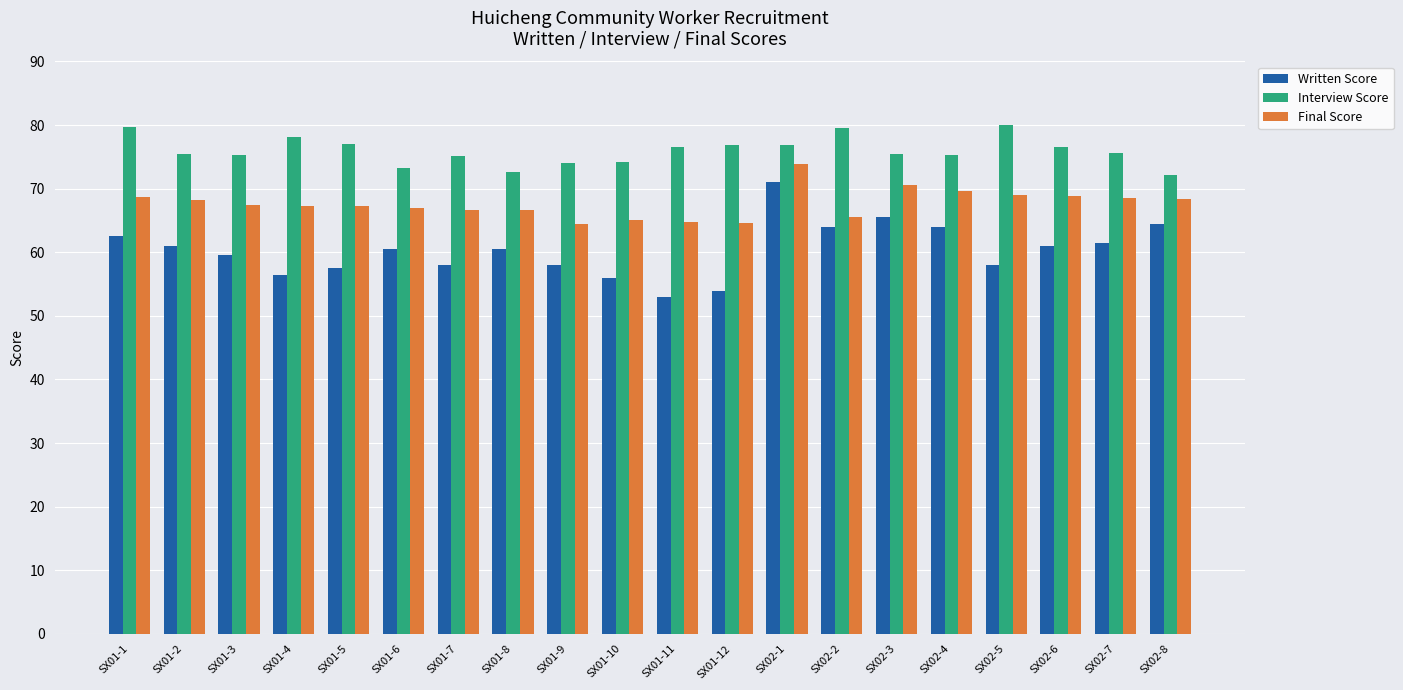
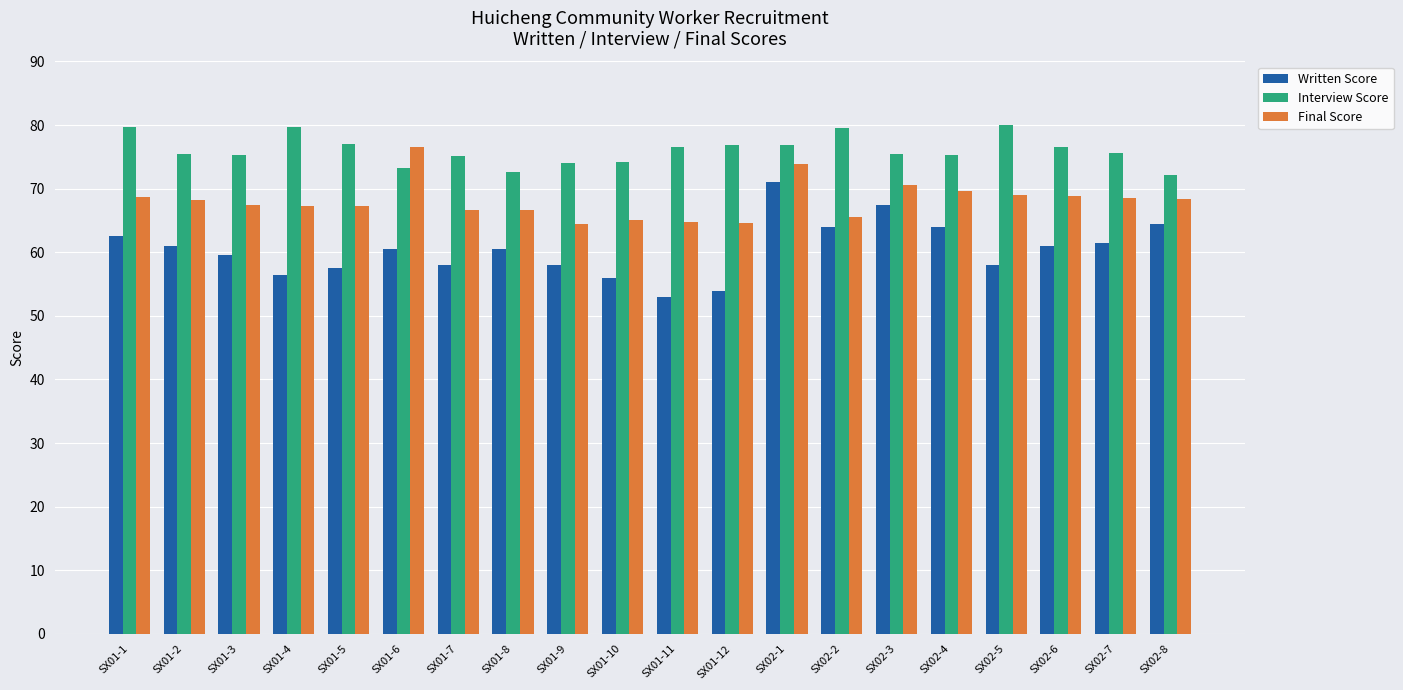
  {
    "Written Score": {
      "SX01-1": 63,
      "SX01-2": 61,
      "SX01-3": 60,
      "SX01-4": 57,
      "SX01-5": 58,
      "SX01-6": 61,
      "SX01-7": 58,
      "SX01-8": 61,
      "SX01-9": 58,
      "SX01-10": 56,
      "SX01-11": 53,
      "SX01-12": 54,
      "SX02-1": 71,
      "SX02-2": 64,
-     "SX02-3": 66,
+     "SX02-3": 67,
      "SX02-4": 64,
      "SX02-5": 58,
      "SX02-6": 61,
      "SX02-7": 62,
      "SX02-8": 65
    },
    "Interview Score": {
      "SX01-1": 80,
      "SX01-2": 75,
      "SX01-3": 75,
-     "SX01-4": 78,
+     "SX01-4": 80,
      "SX01-5": 77,
      "SX01-6": 73,
      "SX01-7": 75,
      "SX01-8": 73,
      "SX01-9": 74,
      "SX01-10": 74,
      "SX01-11": 77,
      "SX01-12": 77,
      "SX02-1": 77,
      "SX02-2": 80,
      "SX02-3": 76,
      "SX02-4": 75,
      "SX02-5": 80,
      "SX02-6": 77,
      "SX02-7": 76,
      "SX02-8": 72
    },
    "Final Score": {
      "SX01-1": 69,
      "SX01-2": 68,
      "SX01-3": 67,
      "SX01-4": 67,
      "SX01-5": 67,
-     "SX01-6": 67,
+     "SX01-6": 77,
      "SX01-7": 67,
      "SX01-8": 67,
      "SX01-9": 65,
      "SX01-10": 65,
      "SX01-11": 65,
      "SX01-12": 65,
      "SX02-1": 74,
      "SX02-2": 66,
      "SX02-3": 71,
      "SX02-4": 70,
      "SX02-5": 69,
      "SX02-6": 69,
      "SX02-7": 69,
      "SX02-8": 68
    }
  }
